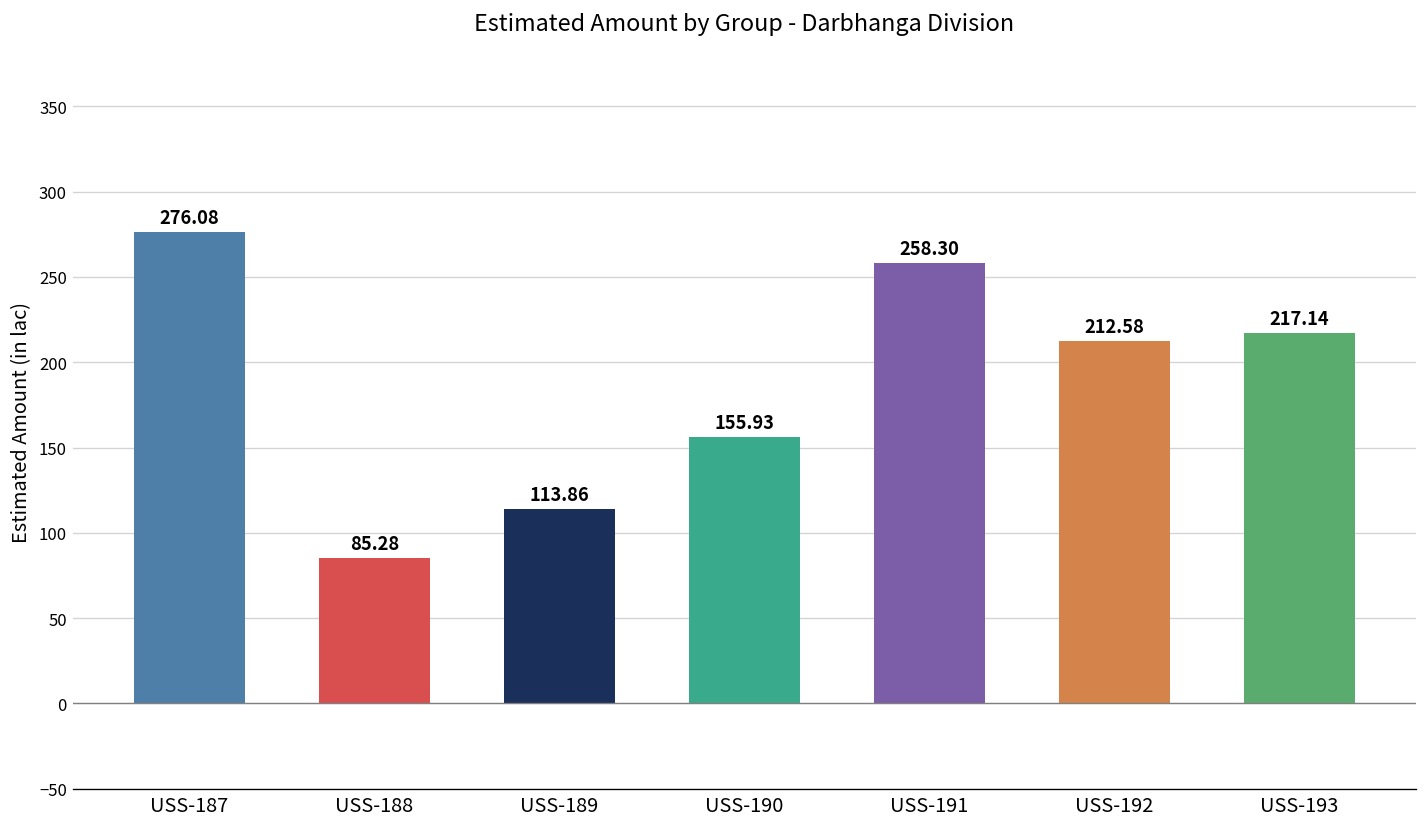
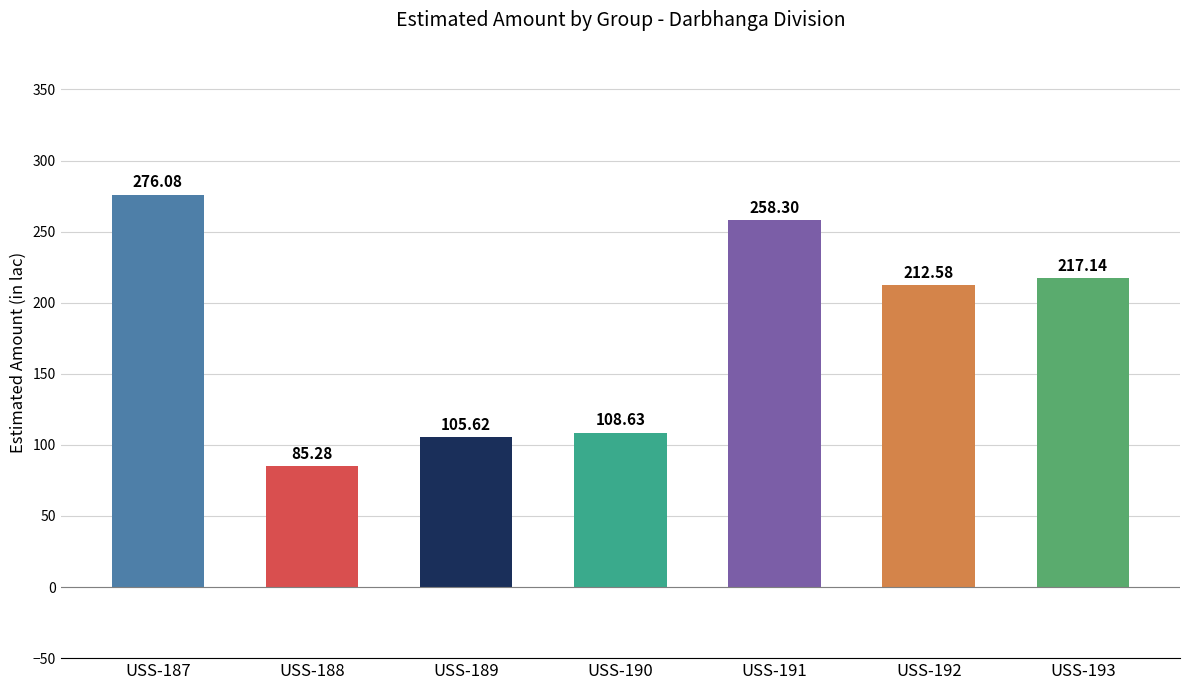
  {
    "USS-187": 276.08,
    "USS-188": 85.28,
-   "USS-189": 113.86,
-   "USS-190": 155.93,
+   "USS-189": 105.62,
+   "USS-190": 108.63,
    "USS-191": 258.30,
    "USS-192": 212.58,
    "USS-193": 217.14
  }
